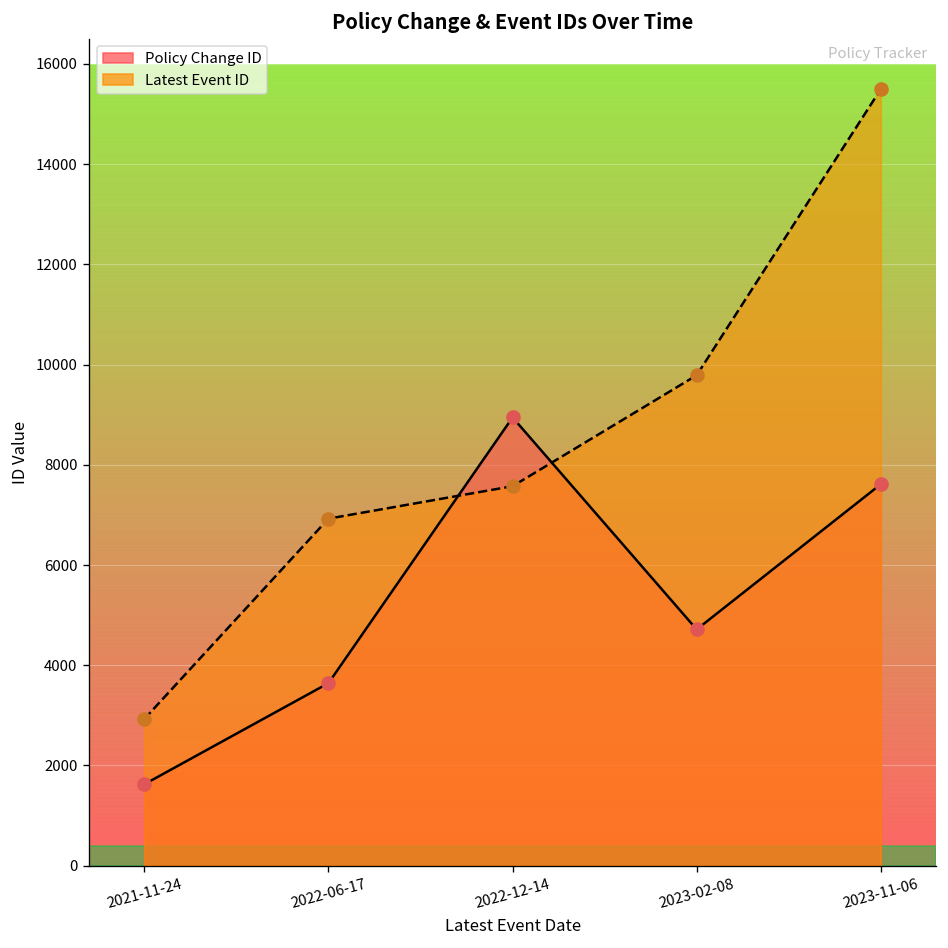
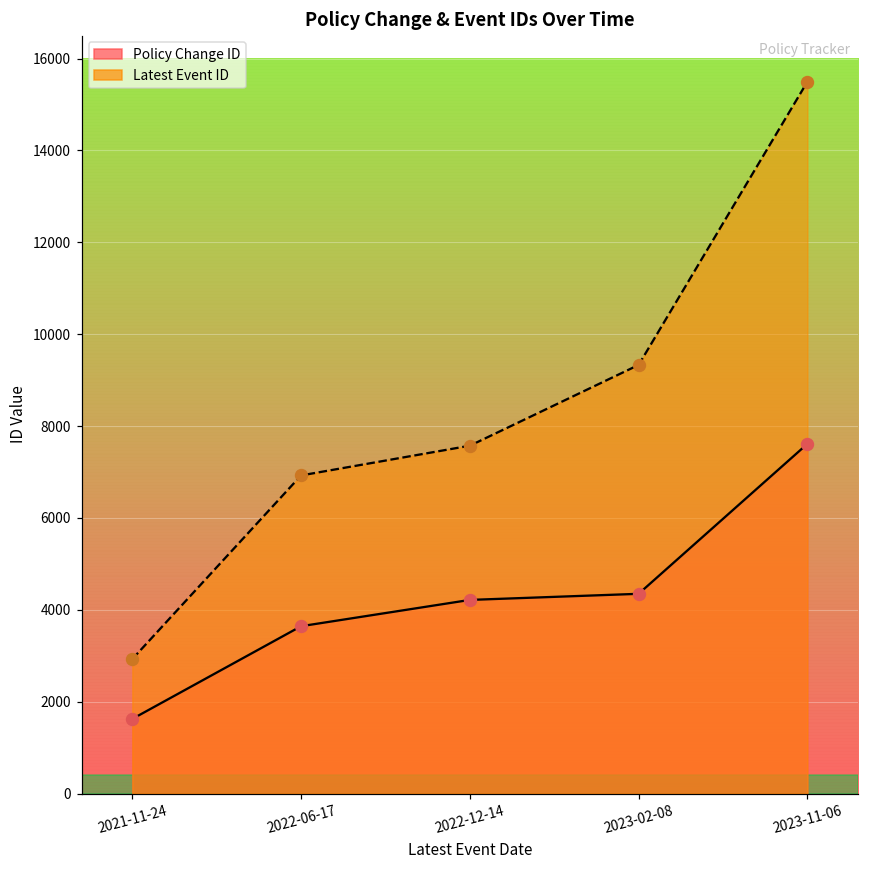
  {
    "Policy Change ID": {
      "2021-11-24": 1600,
      "2022-06-17": 3600,
-     "2022-12-14": 8900,
-     "2023-02-08": 4700,
+     "2022-12-14": 4200,
+     "2023-02-08": 4300,
      "2023-11-06": 7600
    },
    "Latest Event ID": {
      "2021-11-24": 2900,
      "2022-06-17": 6900,
      "2022-12-14": 7600,
-     "2023-02-08": 9800,
+     "2023-02-08": 9300,
      "2023-11-06": 15500
    }
  }
